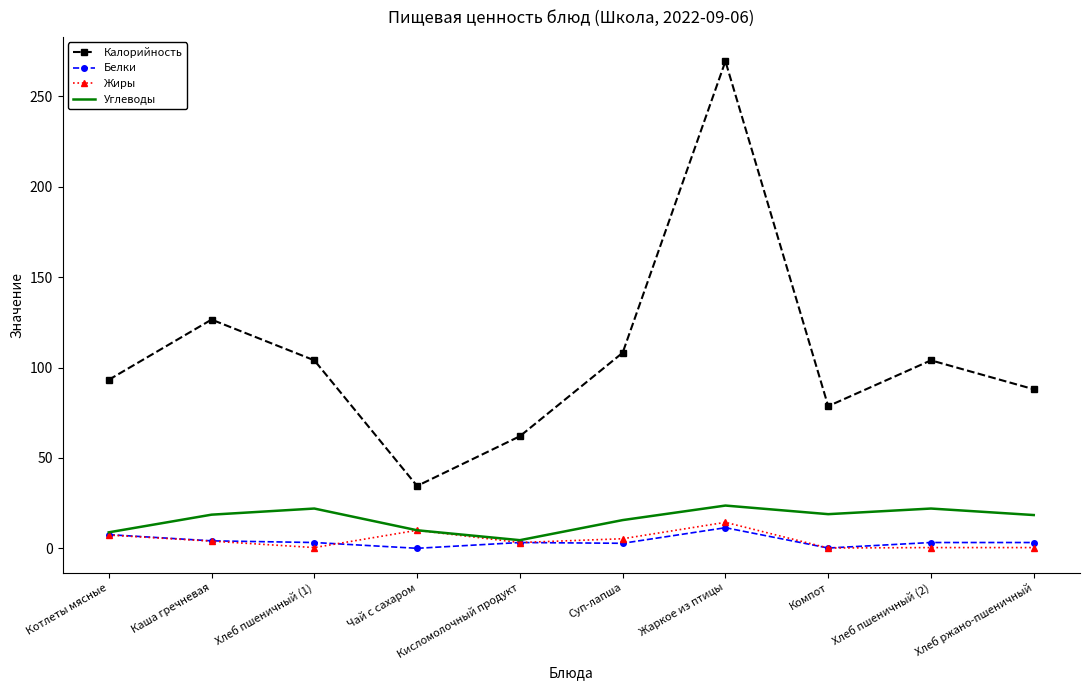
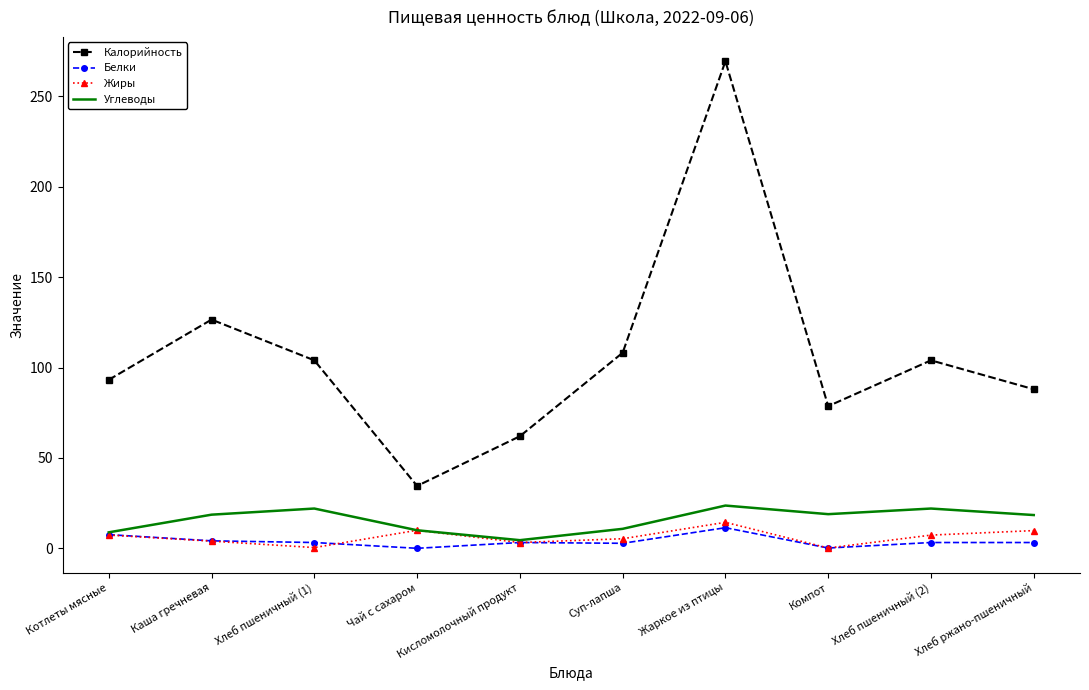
  {
    "Калорийность": {
      "Котлеты мясные": 93,
      "Каша гречневая": 127,
      "Хлеб пшеничный (1)": 104,
      "Чай с сахаром": 35,
      "Кисломолочный продукт": 62,
      "Суп-лапша": 108,
      "Жаркое из птицы": 269,
      "Компот": 79,
      "Хлеб пшеничный (2)": 104,
      "Хлеб ржано-пшеничный": 88
    },
    "Белки": {
      "Хлеб пшеничный (1)": 3,
      "Чай с сахаром": 0,
      "Суп-лапша": 3,
      "Жаркое из птицы": 11,
      "Хлеб пшеничный (2)": 3,
      "Хлеб ржано-пшеничный": 3
    },
    "Жиры": {
      "Хлеб пшеничный (1)": 0,
      "Суп-лапша": 5,
      "Жаркое из птицы": 14,
-     "Хлеб пшеничный (2)": 0,
-     "Хлеб ржано-пшеничный": 0
+     "Хлеб пшеничный (2)": 7,
+     "Хлеб ржано-пшеничный": 10
    },
    "Углеводы": {
      "Каша гречневая": 19,
      "Хлеб пшеничный (1)": 22,
-     "Суп-лапша": 16,
+     "Суп-лапша": 11,
      "Жаркое из птицы": 24,
      "Компот": 19,
      "Хлеб пшеничный (2)": 22,
      "Хлеб ржано-пшеничный": 18
    }
  }
